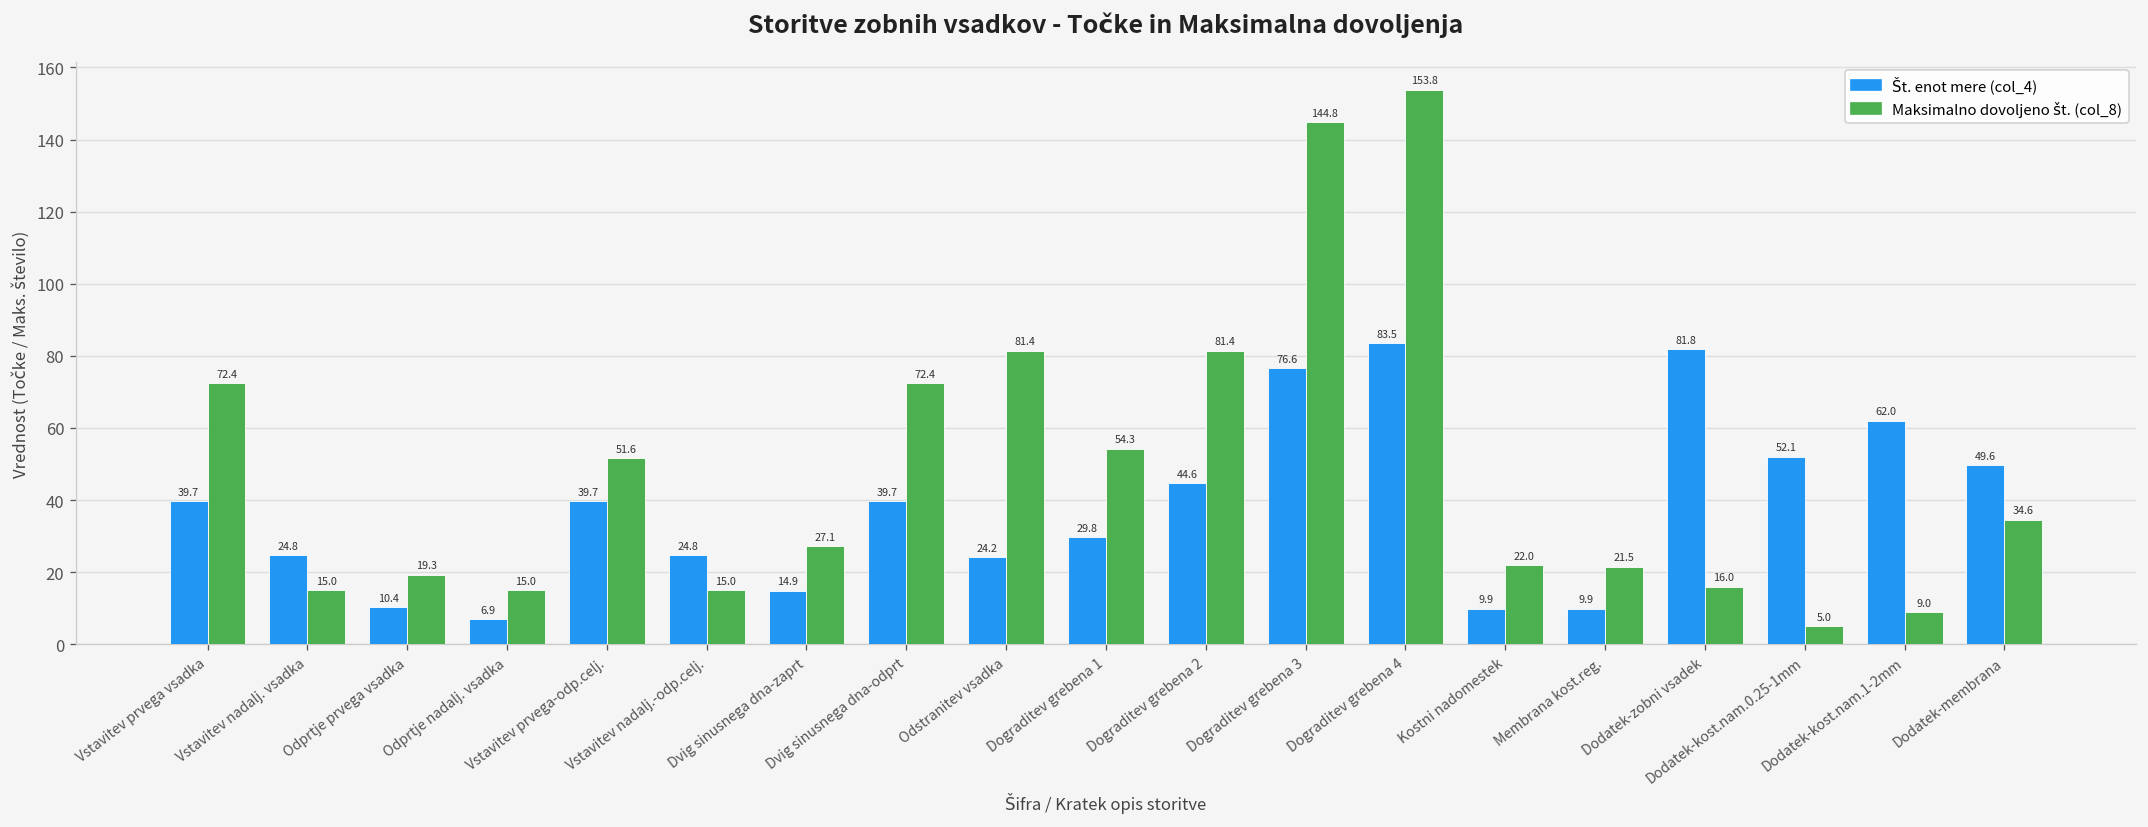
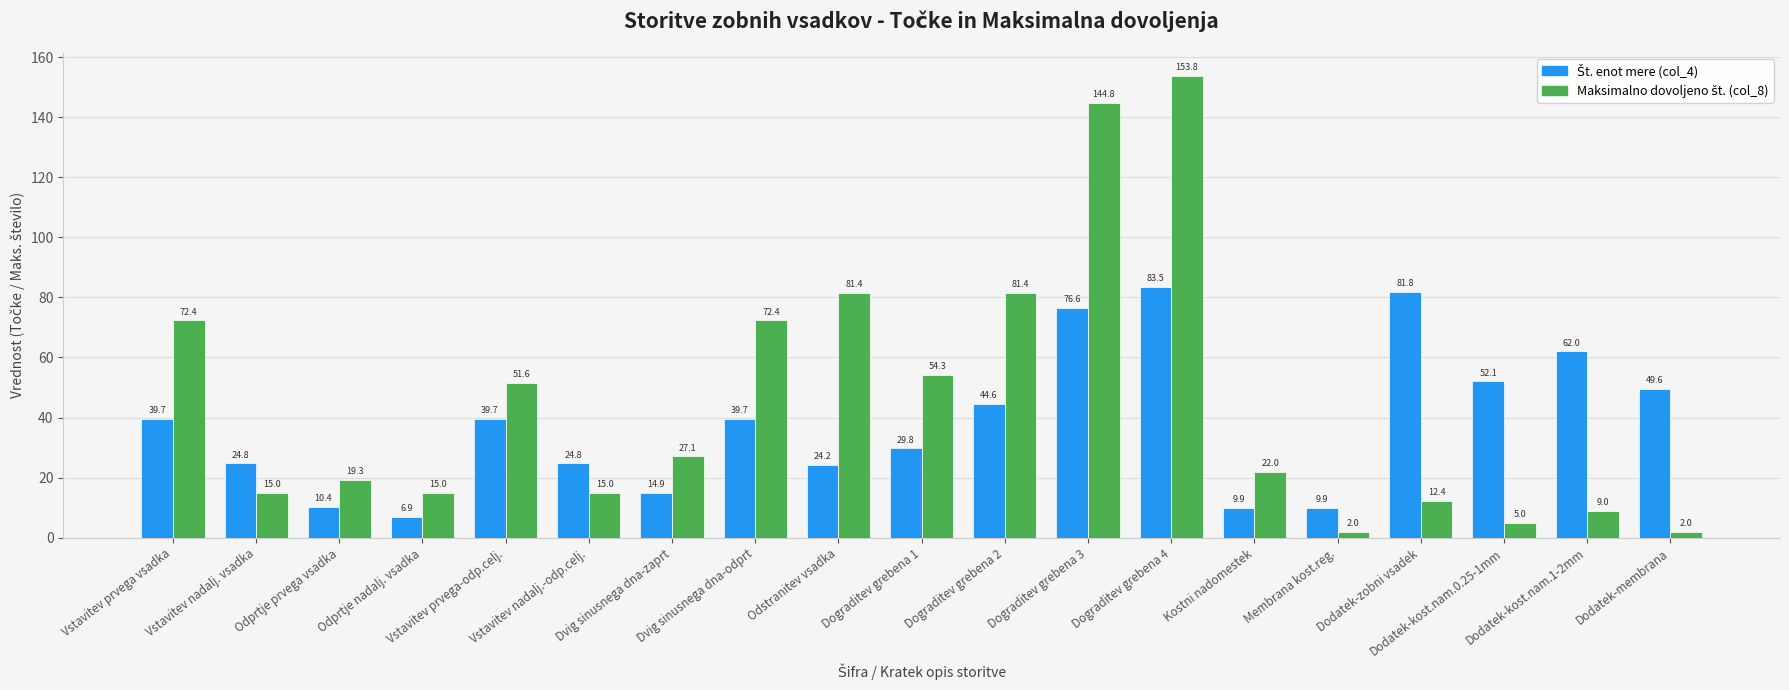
  {
    "Št. enot mere (col_4)": {
      "Vstavitev prvega vsadka": 39.7,
      "Vstavitev nadalj. vsadka": 24.8,
      "Odprtje prvega vsadka": 10.4,
      "Odprtje nadalj. vsadka": 6.9,
      "Vstavitev prvega-odp.celj.": 39.7,
      "Vstavitev nadalj.-odp.celj.": 24.8,
      "Dvig sinusnega dna-zaprt": 14.9,
      "Dvig sinusnega dna-odprt": 39.7,
      "Odstranitev vsadka": 24.2,
      "Dograditev grebena 1": 29.8,
      "Dograditev grebena 2": 44.6,
      "Dograditev grebena 3": 76.6,
      "Dograditev grebena 4": 83.5,
      "Kostni nadomestek": 9.9,
      "Membrana kost.reg.": 9.9,
      "Dodatek-zobni vsadek": 81.8,
      "Dodatek-kost.nam.0.25-1mm": 52.1,
      "Dodatek-kost.nam.1-2mm": 62.0,
      "Dodatek-membrana": 49.6
    },
    "Maksimalno dovoljeno št. (col_8)": {
      "Vstavitev prvega vsadka": 72.4,
      "Vstavitev nadalj. vsadka": 15.0,
      "Odprtje prvega vsadka": 19.3,
      "Odprtje nadalj. vsadka": 15.0,
      "Vstavitev prvega-odp.celj.": 51.6,
      "Vstavitev nadalj.-odp.celj.": 15.0,
      "Dvig sinusnega dna-zaprt": 27.1,
      "Dvig sinusnega dna-odprt": 72.4,
      "Odstranitev vsadka": 81.4,
      "Dograditev grebena 1": 54.3,
      "Dograditev grebena 2": 81.4,
      "Dograditev grebena 3": 144.8,
      "Dograditev grebena 4": 153.8,
      "Kostni nadomestek": 22.0,
-     "Membrana kost.reg.": 21.5,
-     "Dodatek-zobni vsadek": 16.0,
+     "Membrana kost.reg.": 2.0,
+     "Dodatek-zobni vsadek": 12.4,
      "Dodatek-kost.nam.0.25-1mm": 5.0,
      "Dodatek-kost.nam.1-2mm": 9.0,
-     "Dodatek-membrana": 34.6
+     "Dodatek-membrana": 2.0
    }
  }
